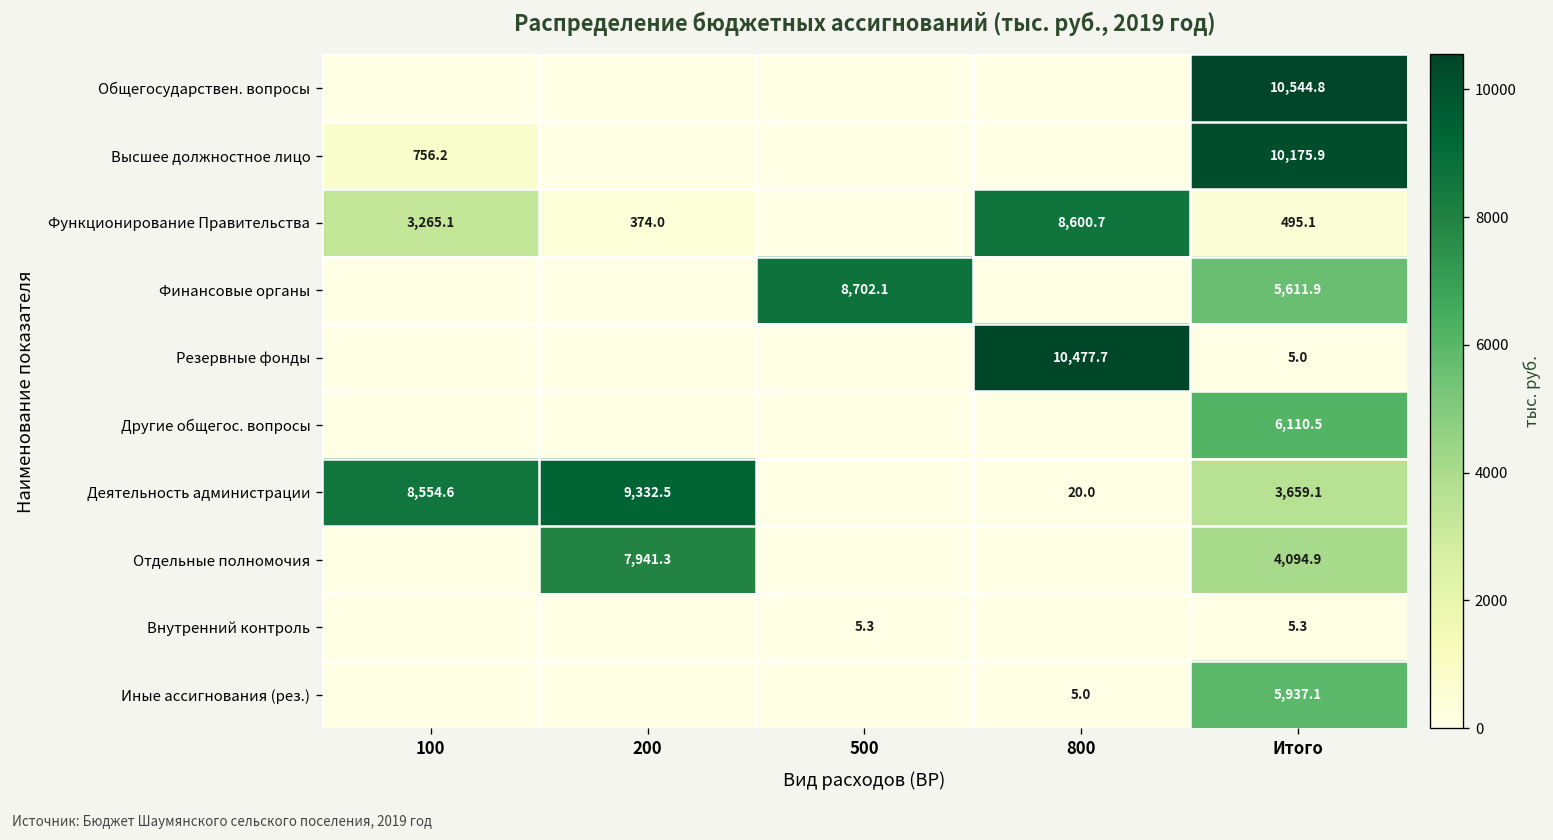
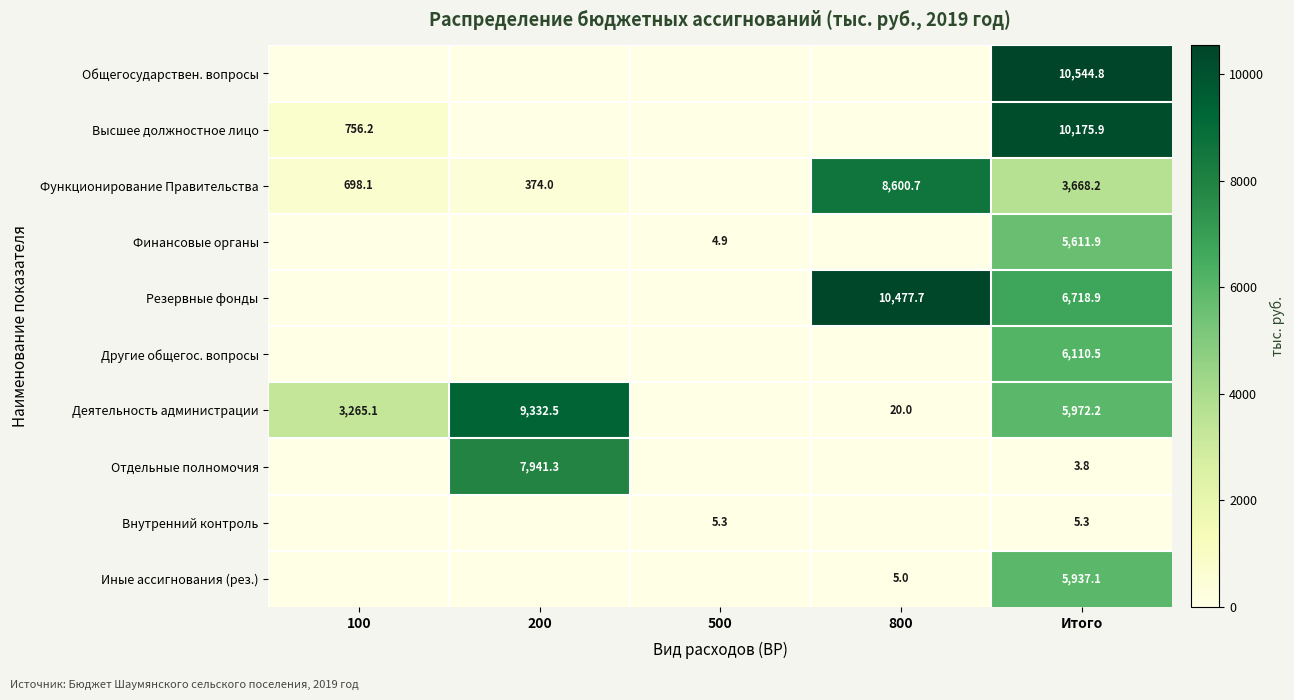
  {
    "Общегосударствен. вопросы": {
      "Итого": "10,544.8"
    },
    "Высшее должностное лицо": {
      "100": "756.2",
      "Итого": "10,175.9"
    },
    "Функционирование Правительства": {
-     "100": "3,265.1",
+     "100": "698.1",
      "200": "374.0",
      "800": "8,600.7",
-     "Итого": "495.1"
+     "Итого": "3,668.2"
    },
    "Финансовые органы": {
-     "500": "8,702.1",
+     "500": "4.9",
      "Итого": "5,611.9"
    },
    "Резервные фонды": {
      "800": "10,477.7",
-     "Итого": "5.0"
+     "Итого": "6,718.9"
    },
    "Другие общегос. вопросы": {
      "Итого": "6,110.5"
    },
    "Деятельность администрации": {
-     "100": "8,554.6",
+     "100": "3,265.1",
      "200": "9,332.5",
      "800": "20.0",
-     "Итого": "3,659.1"
+     "Итого": "5,972.2"
    },
    "Отдельные полномочия": {
      "200": "7,941.3",
-     "Итого": "4,094.9"
+     "Итого": "3.8"
    },
    "Внутренний контроль": {
      "500": "5.3",
      "Итого": "5.3"
    },
    "Иные ассигнования (рез.)": {
      "800": "5.0",
      "Итого": "5,937.1"
    }
  }
